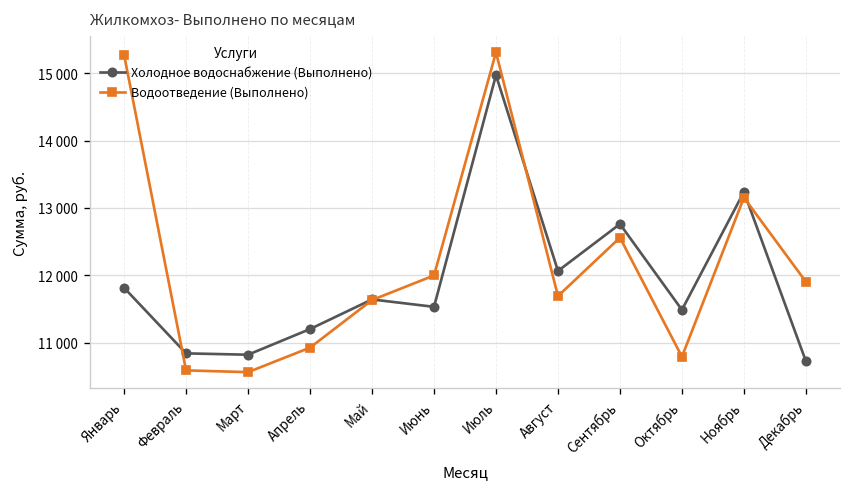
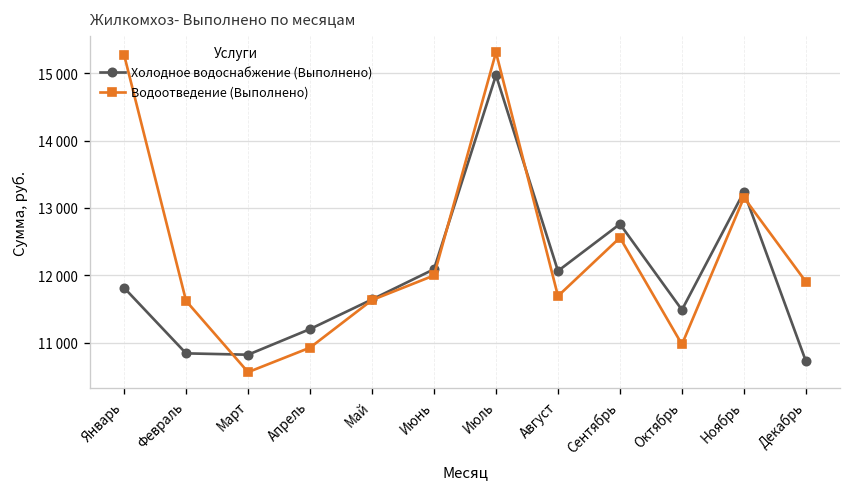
  {
    "Холодное водоснабжение (Выполнено)": {
      "Январь": 11800,
      "Февраль": 10800,
      "Март": 10800,
      "Апрель": 11200,
-     "Июнь": 11500,
+     "Июнь": 12100,
      "Июль": 15000,
      "Август": 12100,
      "Сентябрь": 12800,
      "Октябрь": 11500,
      "Ноябрь": 13200,
      "Декабрь": 10700
    },
    "Водоотведение (Выполнено)": {
      "Январь": 15300,
-     "Февраль": 10600,
+     "Февраль": 11600,
      "Март": 10600,
      "Апрель": 10900,
      "Июнь": 12000,
      "Июль": 15300,
      "Август": 11700,
      "Сентябрь": 12600,
-     "Октябрь": 10800,
+     "Октябрь": 11000,
      "Ноябрь": 13200,
      "Декабрь": 11900
    }
  }
